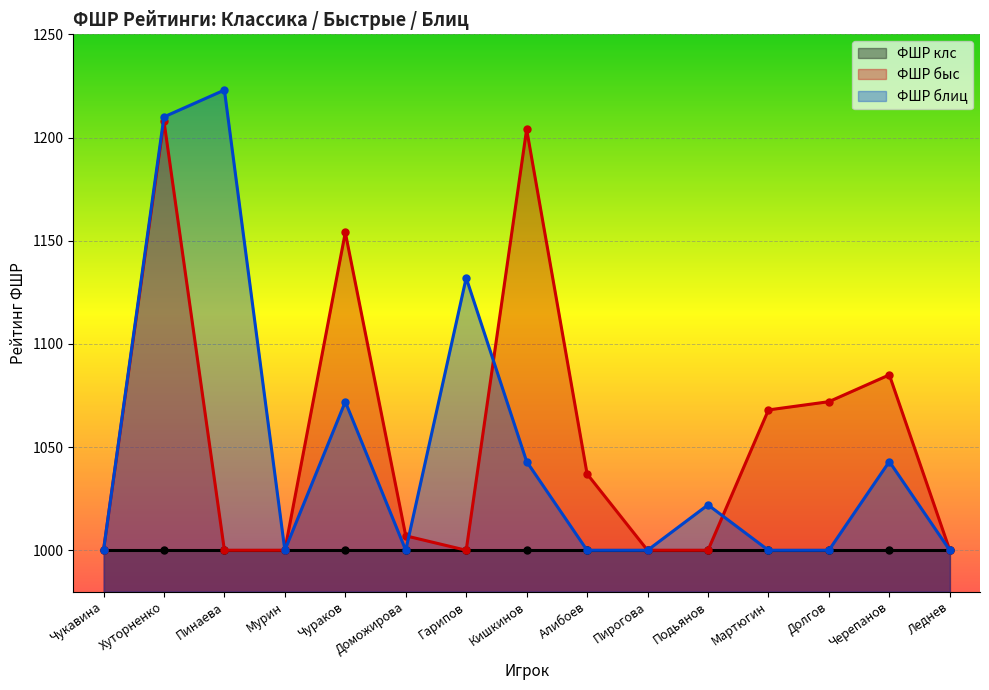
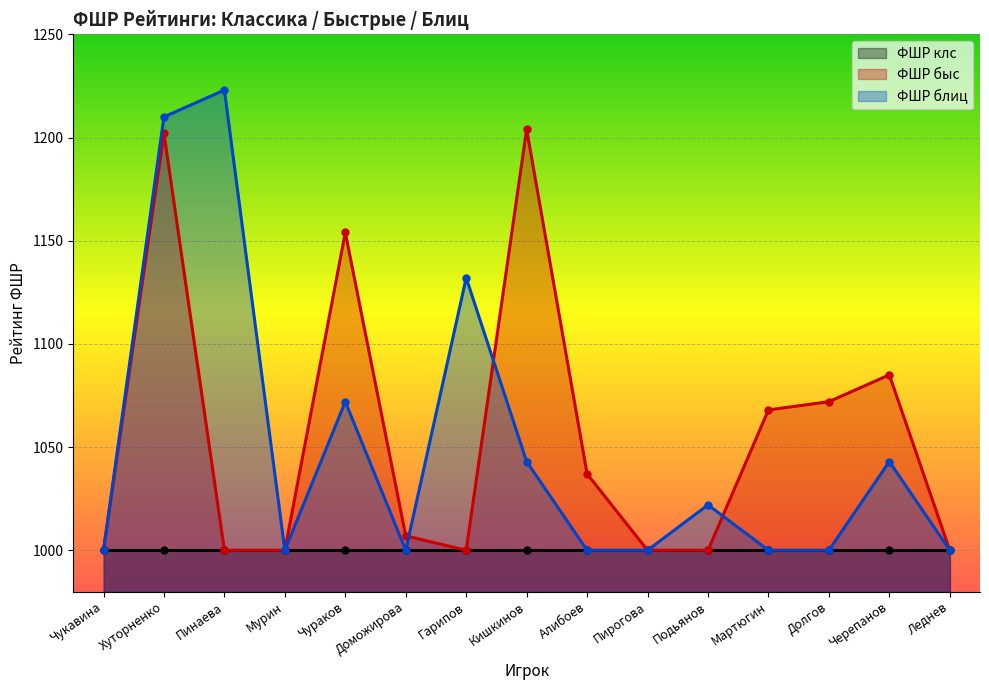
  {
    "ФШР клс": {
      "Хуторненко": 1000,
      "Чураков": 1000,
      "Кишкинов": 1000,
      "Черепанов": 1000
    },
    "ФШР быс": {
-     "Хуторненко": 1208,
+     "Хуторненко": 1202,
      "Чураков": 1154,
      "Доможирова": 1007,
      "Кишкинов": 1204,
      "Алибоев": 1037,
      "Мартюгин": 1068,
      "Долгов": 1072,
      "Черепанов": 1085
    },
    "ФШР блиц": {
      "Хуторненко": 1210,
      "Пинаева": 1223,
      "Чураков": 1072,
      "Гарипов": 1132,
      "Кишкинов": 1043,
      "Подьянов": 1022,
      "Черепанов": 1043
    }
  }
